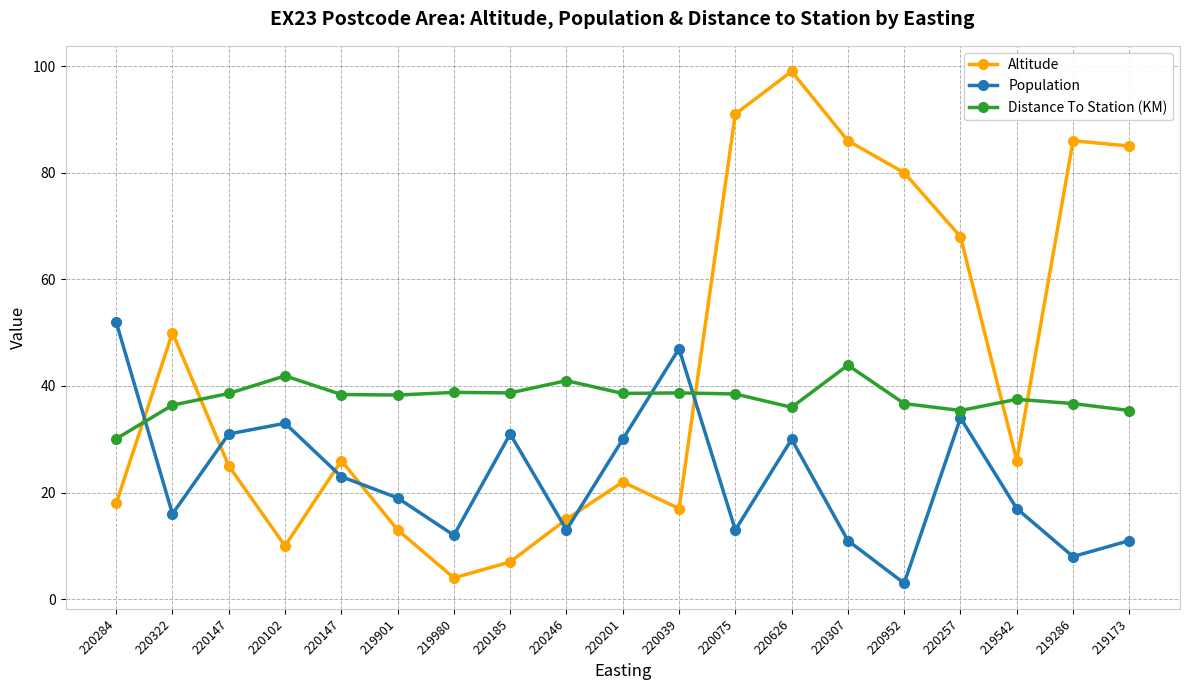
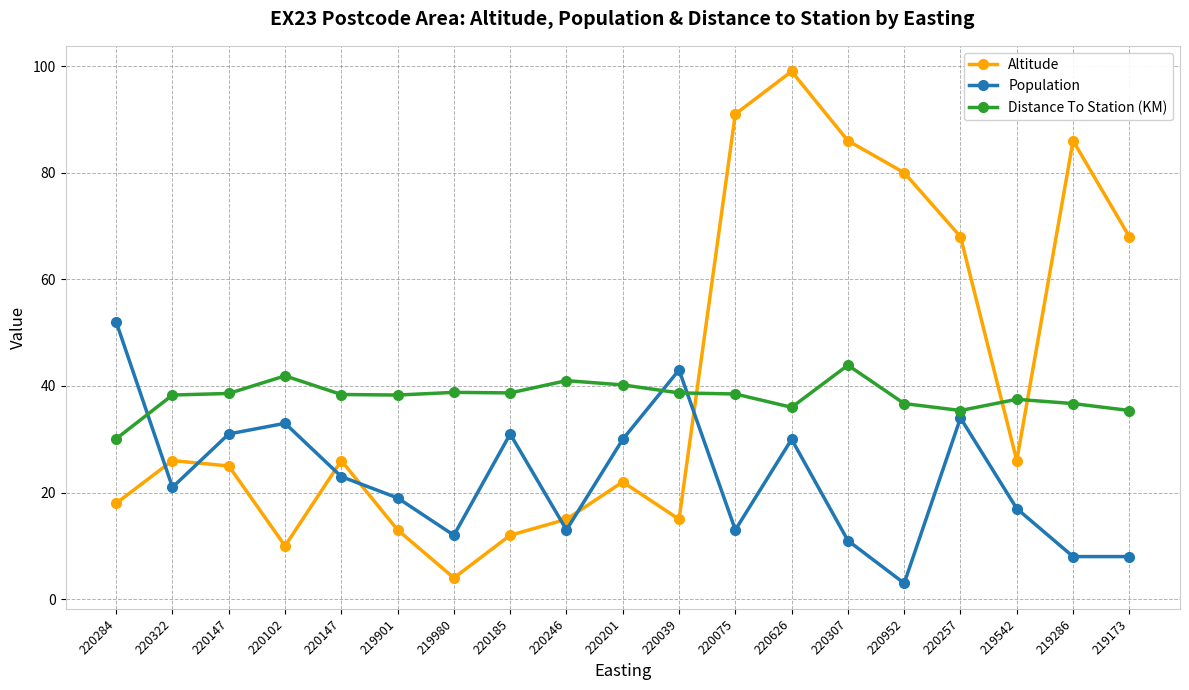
  {
    "Altitude": {
      "220284": 18,
-     "220322": 50,
+     "220322": 26,
      "220102": 10,
      "219901": 13,
      "219980": 4,
-     "220185": 7,
+     "220185": 12,
      "220246": 15,
      "220201": 22,
-     "220039": 17,
+     "220039": 15,
      "220075": 91,
      "220626": 99,
      "220307": 86,
      "220952": 80,
      "220257": 68,
      "219542": 26,
      "219286": 86,
-     "219173": 85
+     "219173": 68
    },
    "Population": {
      "220284": 52,
-     "220322": 16,
+     "220322": 21,
      "220102": 33,
      "219901": 19,
      "219980": 12,
      "220185": 31,
      "220246": 13,
      "220201": 30,
-     "220039": 47,
+     "220039": 43,
      "220075": 13,
      "220626": 30,
      "220307": 11,
      "220952": 3,
      "220257": 34,
      "219542": 17,
      "219286": 8,
-     "219173": 11
+     "219173": 8
    },
    "Distance To Station (KM)": {
      "220284": 30,
-     "220322": 36,
+     "220322": 38,
      "220102": 42,
      "219901": 38,
      "219980": 39,
      "220185": 39,
      "220246": 41,
-     "220201": 39,
+     "220201": 40,
      "220039": 39,
      "220075": 39,
      "220626": 36,
      "220307": 44,
      "220952": 37,
      "220257": 35,
      "219542": 38,
      "219286": 37,
      "219173": 35
    }
  }
